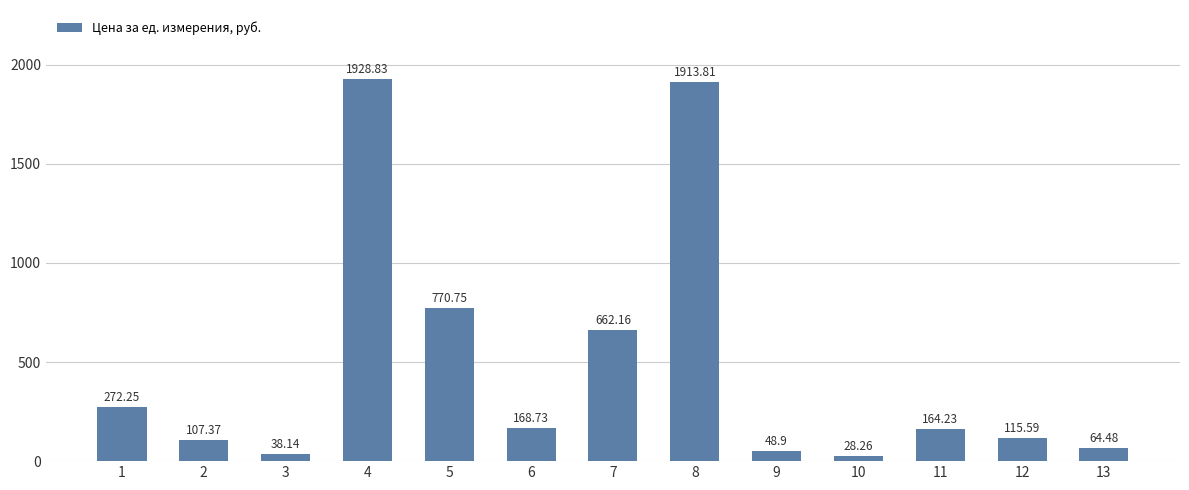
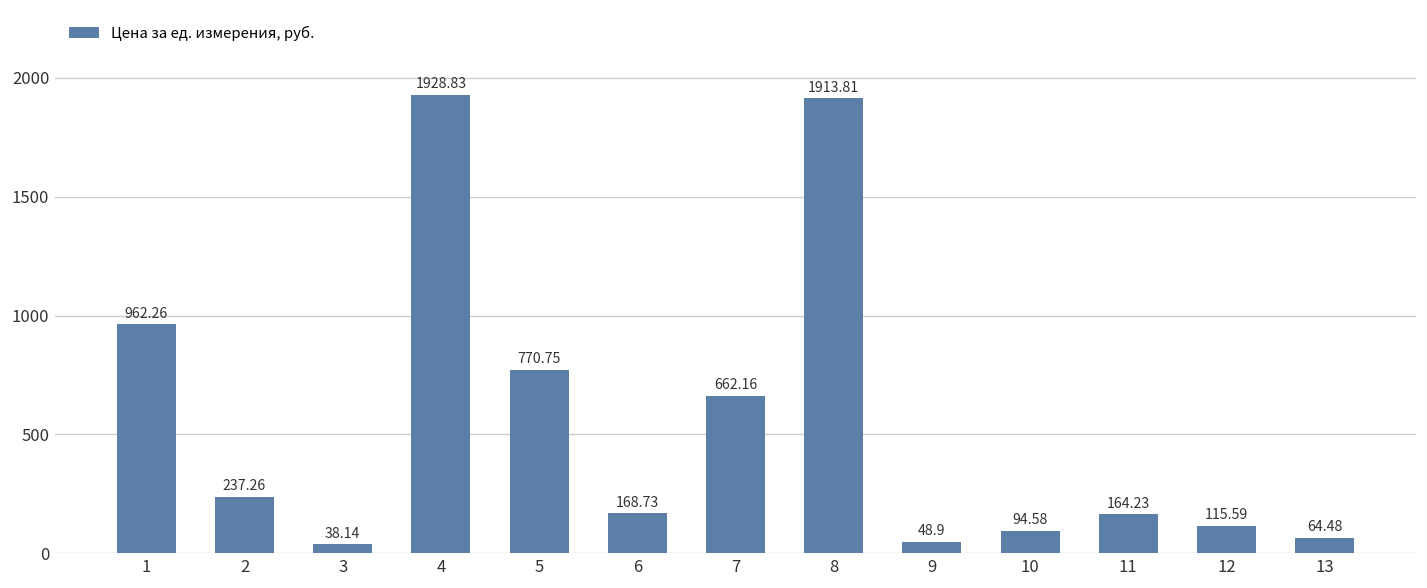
  {
-   "1": 272.25,
-   "2": 107.37,
+   "1": 962.26,
+   "2": 237.26,
    "3": 38.14,
    "4": 1928.83,
    "5": 770.75,
    "6": 168.73,
    "7": 662.16,
    "8": 1913.81,
    "9": 48.9,
-   "10": 28.26,
+   "10": 94.58,
    "11": 164.23,
    "12": 115.59,
    "13": 64.48
  }
